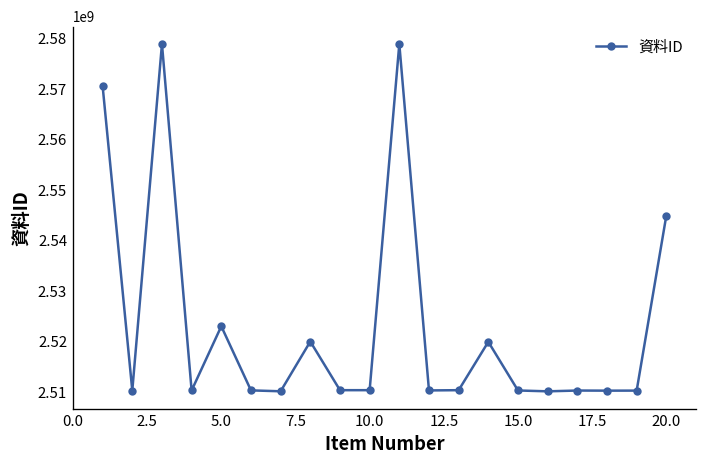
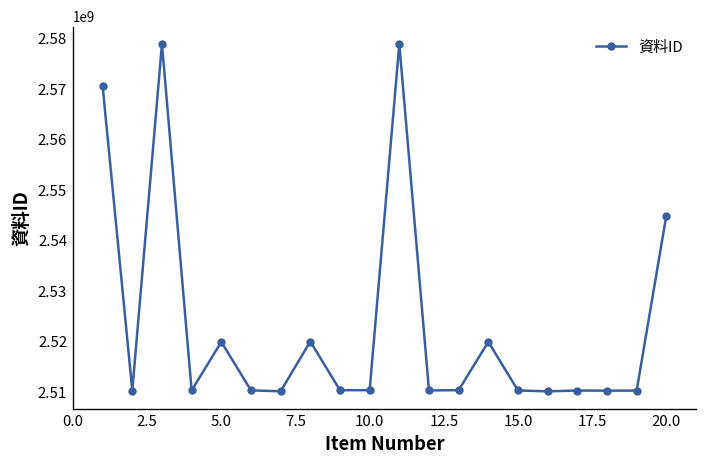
  {
-   "5.0": 2523000000,
+   "5.0": 2520000000,
    "10.0": 2510000000,
    "15.0": 2510000000,
    "20.0": 2545000000
  }
